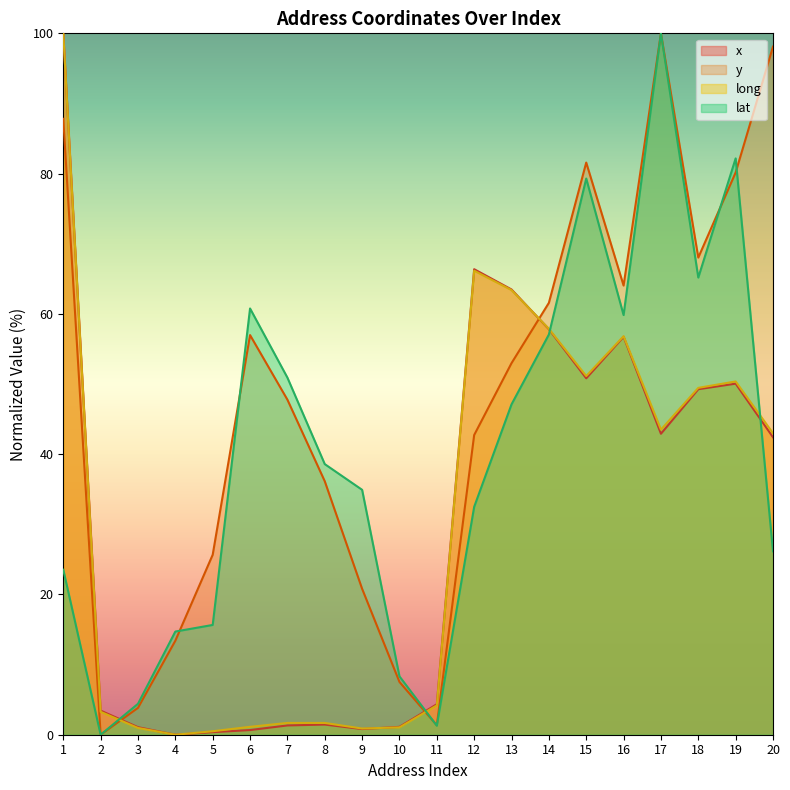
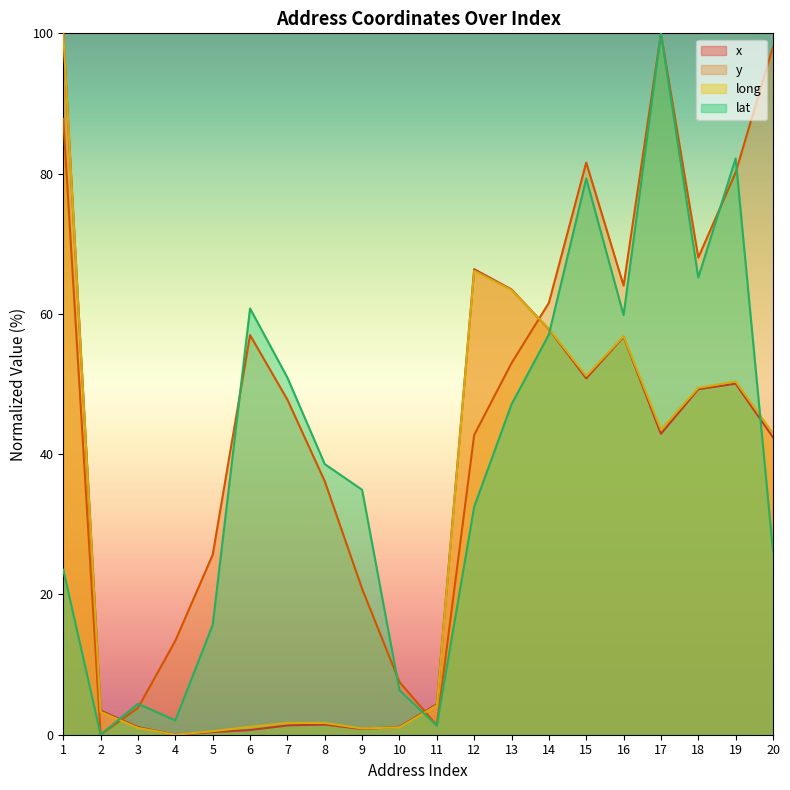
  {
    "lat": {
      "1": 24,
      "3": 4,
-     "4": 15,
+     "4": 2,
      "5": 16,
      "6": 61,
      "7": 51,
      "8": 39,
      "9": 35,
-     "10": 8,
+     "10": 6,
      "12": 32,
      "13": 47,
      "14": 57,
      "15": 79,
      "16": 60,
      "18": 65,
      "19": 82,
      "20": 26
    }
  }
